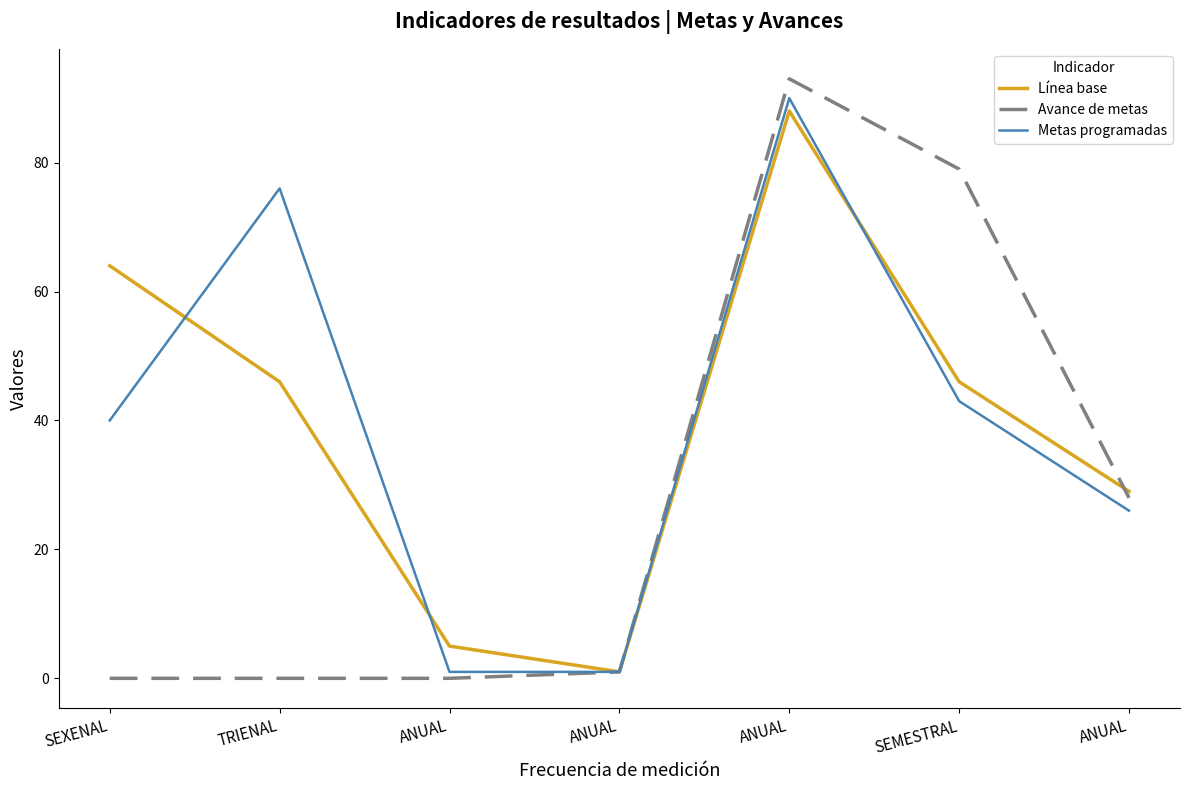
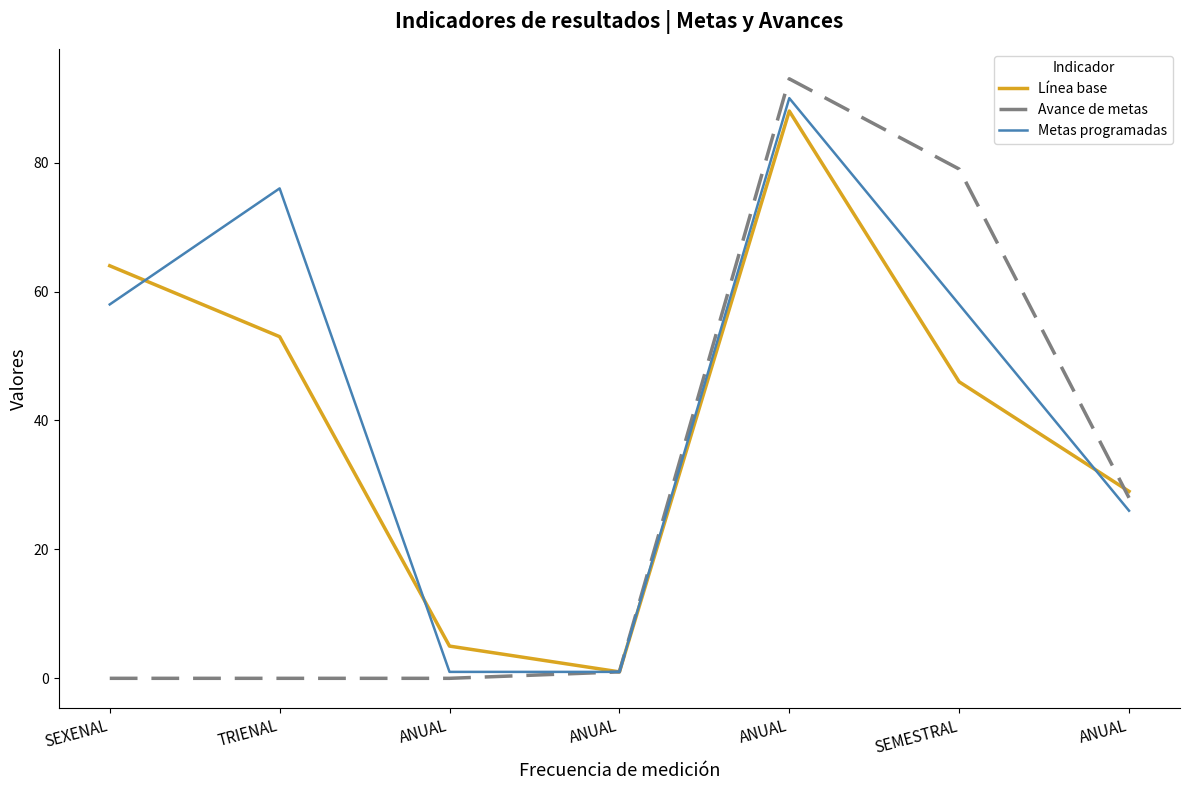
  {
    "Línea base": {
      "SEXENAL": 64,
-     "TRIENAL": 46,
+     "TRIENAL": 53,
      "SEMESTRAL": 46
    },
    "Avance de metas": {
      "SEXENAL": 0,
      "TRIENAL": 0,
      "SEMESTRAL": 79
    },
    "Metas programadas": {
-     "SEXENAL": 40,
+     "SEXENAL": 58,
      "TRIENAL": 76,
-     "SEMESTRAL": 43
+     "SEMESTRAL": 58
    }
  }
